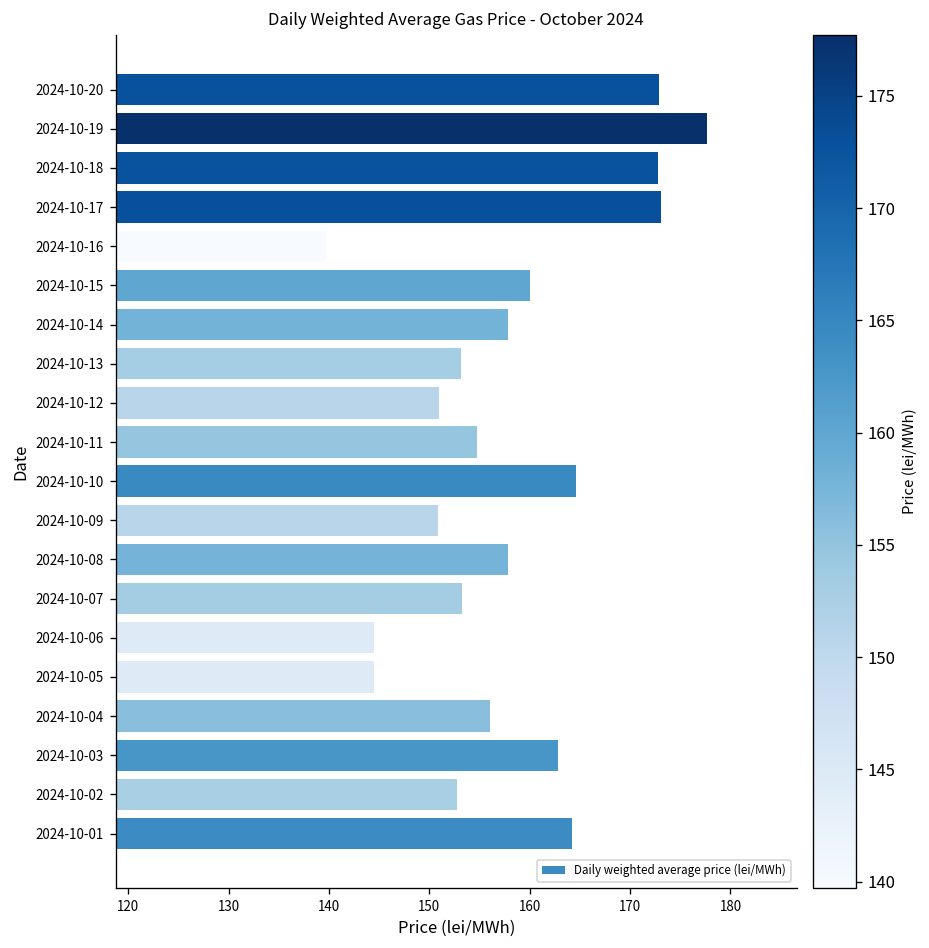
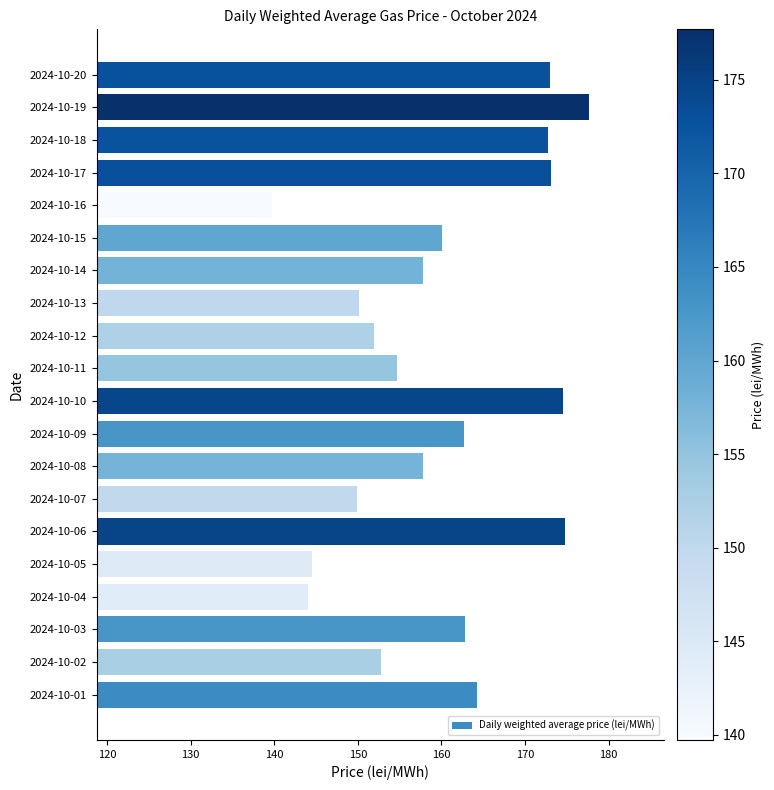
  {
    "2024-10-20": 173,
    "2024-10-19": 178,
    "2024-10-18": 173,
    "2024-10-17": 173,
    "2024-10-16": 140,
    "2024-10-15": 160,
    "2024-10-14": 158,
-   "2024-10-13": 153,
-   "2024-10-12": 151,
+   "2024-10-13": 150,
+   "2024-10-12": 152,
    "2024-10-11": 155,
-   "2024-10-10": 165,
-   "2024-10-09": 151,
+   "2024-10-10": 175,
+   "2024-10-09": 163,
    "2024-10-08": 158,
-   "2024-10-07": 153,
-   "2024-10-06": 144,
+   "2024-10-07": 150,
+   "2024-10-06": 175,
    "2024-10-05": 145,
-   "2024-10-04": 156,
+   "2024-10-04": 144,
    "2024-10-03": 163,
    "2024-10-02": 153,
    "2024-10-01": 164
  }
